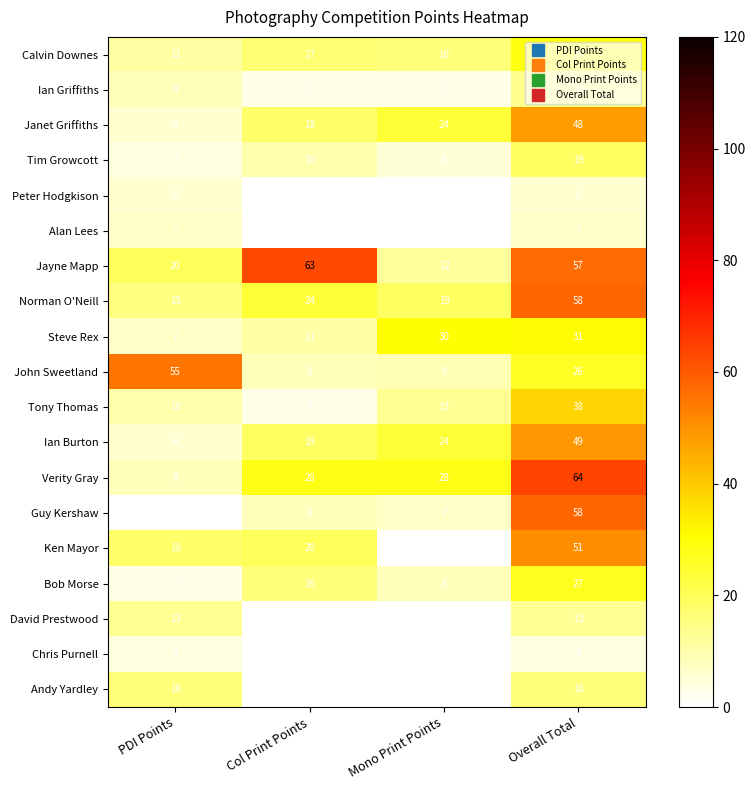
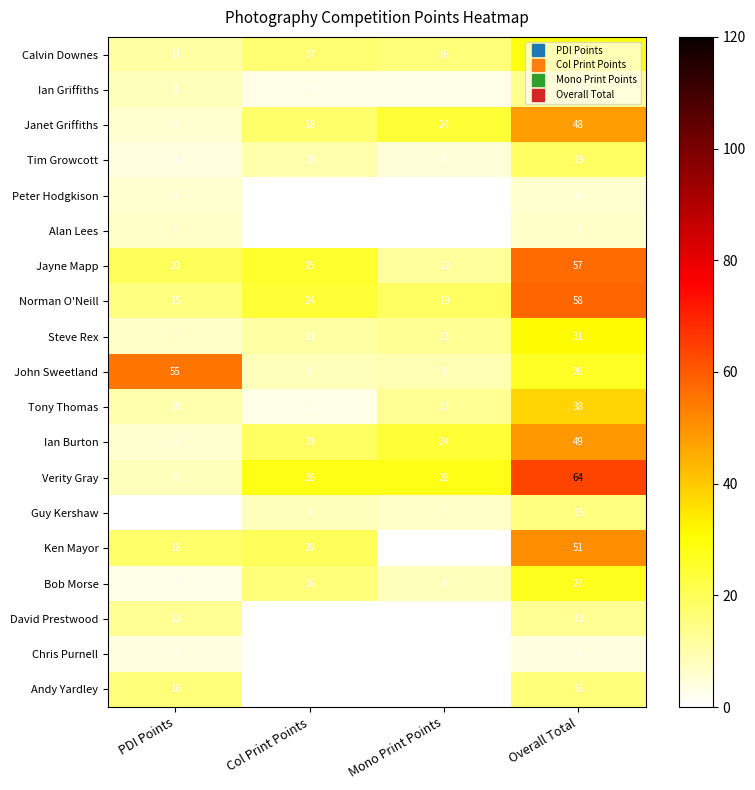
  {
    "Calvin Downes": {
      "PDI Points": 11,
      "Col Print Points": 17,
      "Mono Print Points": 16
    },
    "Ian Griffiths": {
      "PDI Points": 8
    },
    "Janet Griffiths": {
      "PDI Points": 6,
      "Col Print Points": 18,
      "Mono Print Points": 24,
      "Overall Total": 48
    },
    "Tim Growcott": {
      "Col Print Points": 10,
      "Overall Total": 19
    },
    "Peter Hodgkison": {
      "PDI Points": 6,
      "Overall Total": 6
    },
    "Alan Lees": {
      "PDI Points": 7,
      "Overall Total": 7
    },
    "Jayne Mapp": {
      "PDI Points": 20,
-     "Col Print Points": 63,
+     "Col Print Points": 25,
      "Mono Print Points": 12,
      "Overall Total": 57
    },
    "Norman O'Neill": {
      "PDI Points": 15,
      "Col Print Points": 24,
      "Mono Print Points": 19,
      "Overall Total": 58
    },
    "Steve Rex": {
      "PDI Points": 7,
      "Col Print Points": 11,
-     "Mono Print Points": 30,
+     "Mono Print Points": 13,
      "Overall Total": 31
    },
    "John Sweetland": {
      "PDI Points": 55,
      "Col Print Points": 8,
      "Mono Print Points": 9,
      "Overall Total": 26
    },
    "Tony Thomas": {
      "PDI Points": 10,
      "Mono Print Points": 13,
      "Overall Total": 38
    },
    "Ian Burton": {
      "PDI Points": 6,
      "Col Print Points": 19,
      "Mono Print Points": 24,
      "Overall Total": 49
    },
    "Verity Gray": {
      "PDI Points": 8,
      "Col Print Points": 28,
      "Mono Print Points": 28,
      "Overall Total": 64
    },
    "Guy Kershaw": {
      "Col Print Points": 8,
      "Mono Print Points": 7,
-     "Overall Total": 58
+     "Overall Total": 15
    },
    "Ken Mayor": {
      "PDI Points": 18,
      "Col Print Points": 20,
      "Overall Total": 51
    },
    "Bob Morse": {
      "Col Print Points": 16,
      "Mono Print Points": 8,
      "Overall Total": 27
    },
    "David Prestwood": {
      "PDI Points": 13,
      "Overall Total": 13
    },
    "Andy Yardley": {
      "PDI Points": 16,
      "Overall Total": 16
    }
  }
